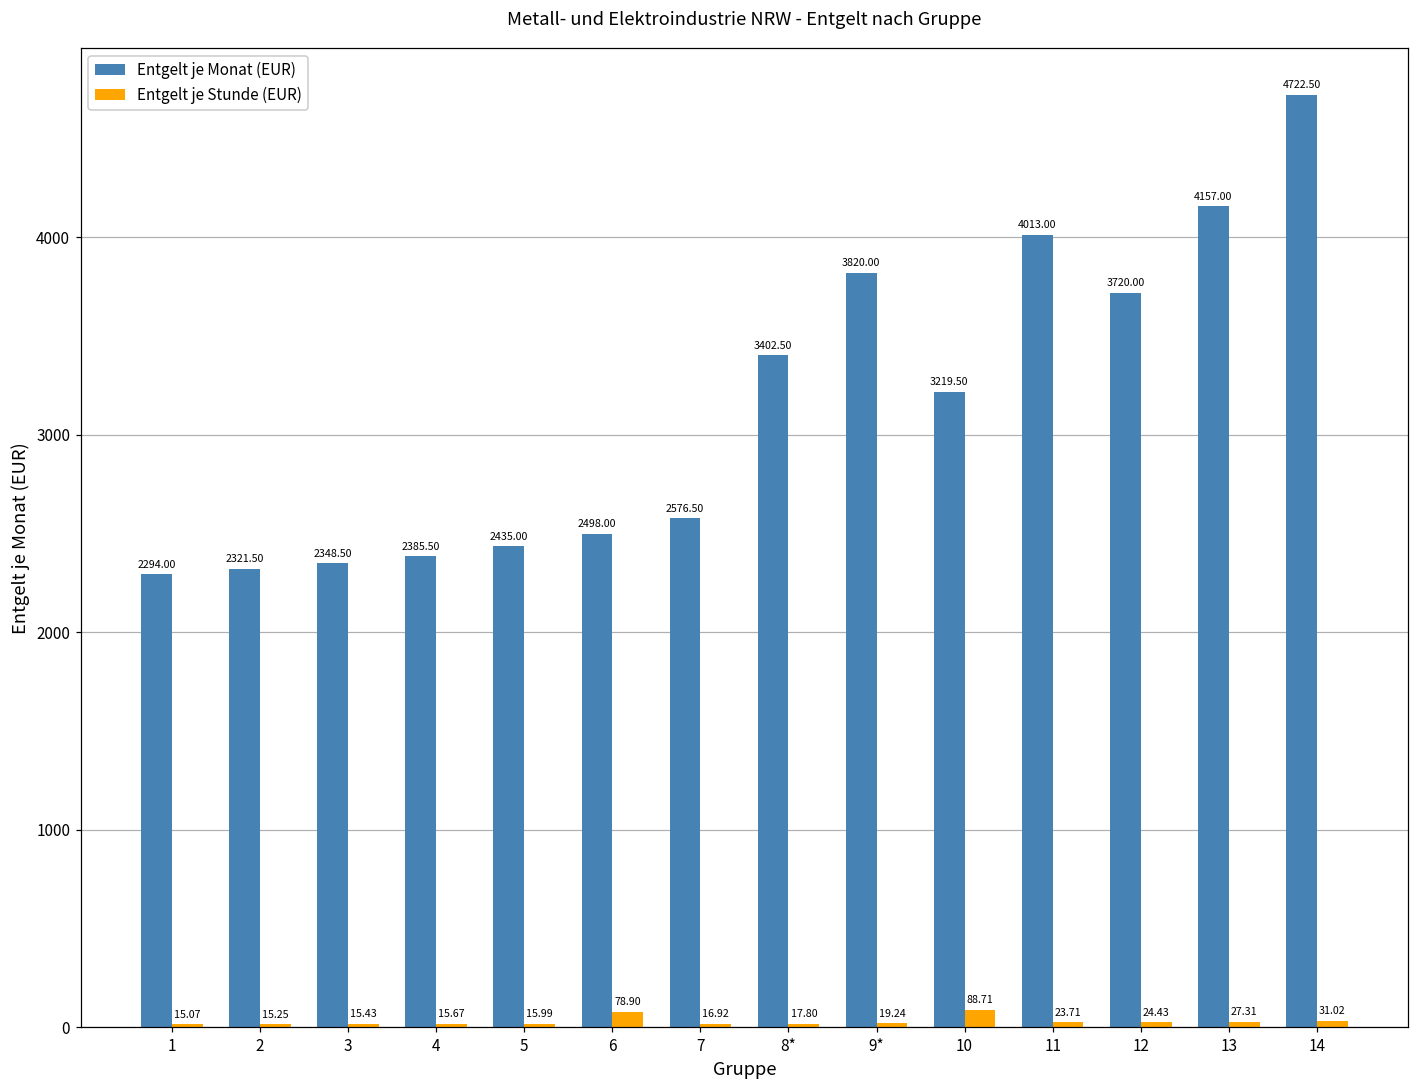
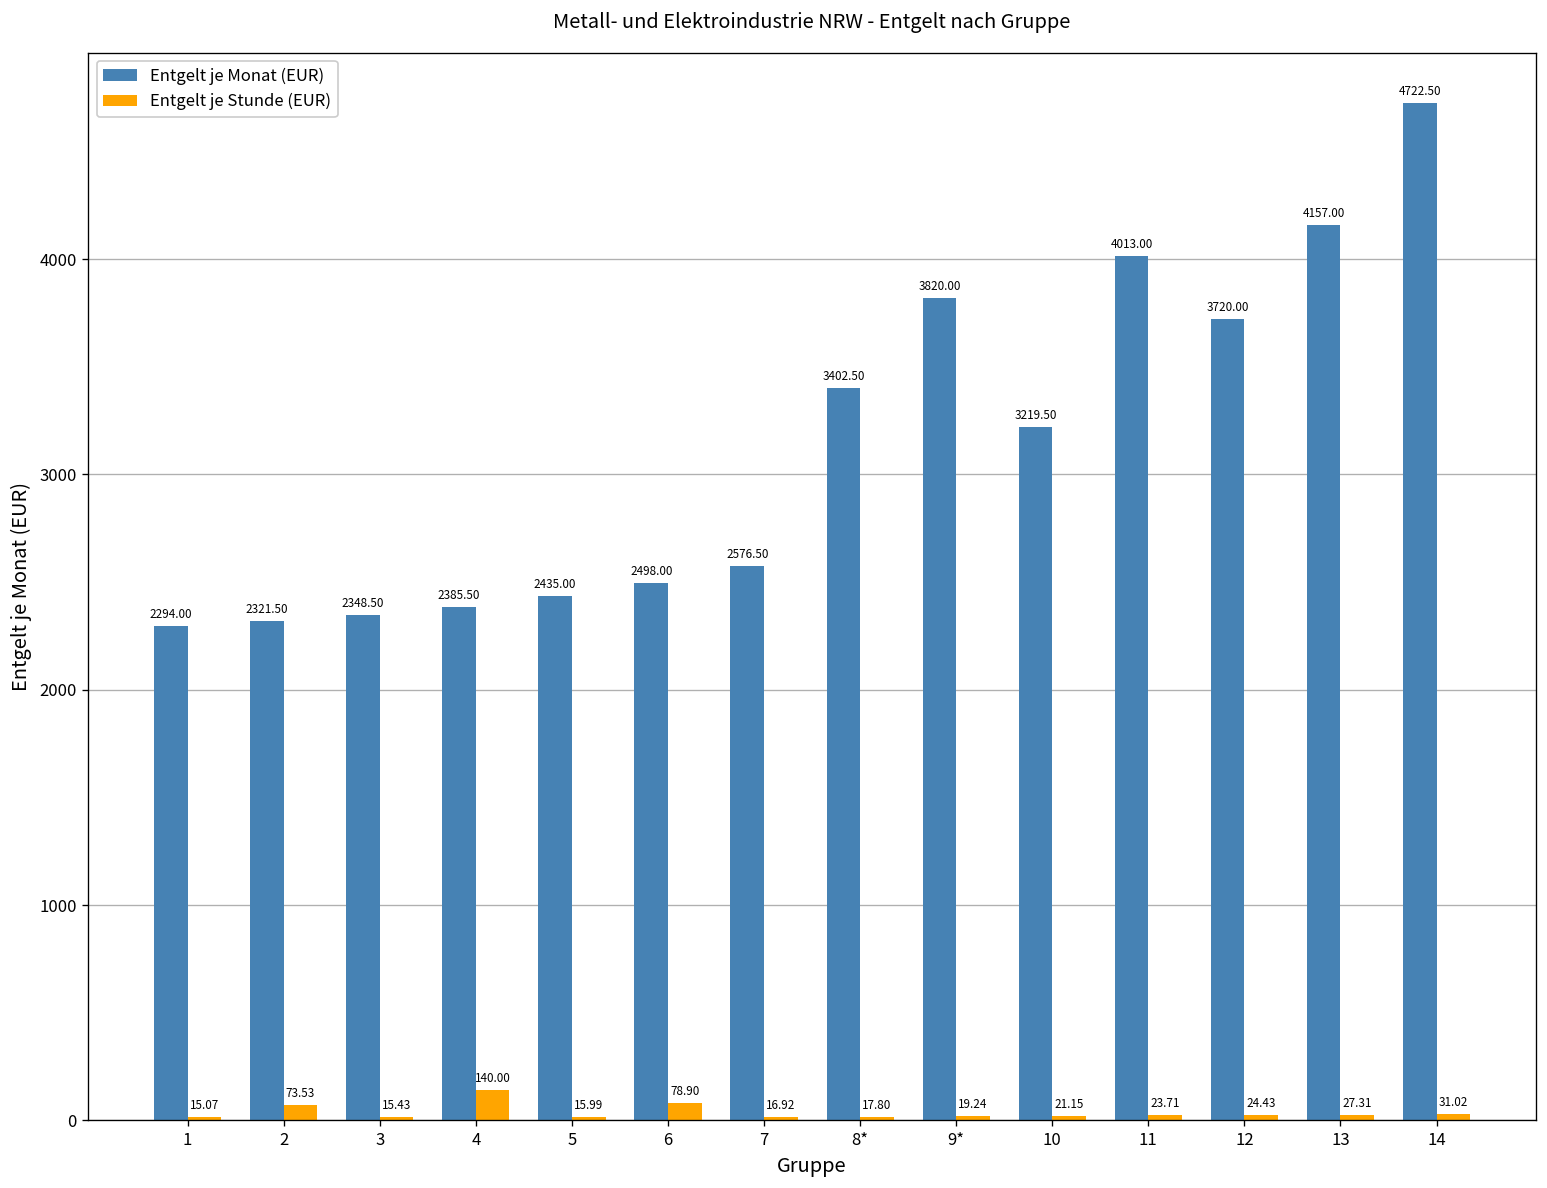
  {
    "Entgelt je Monat (EUR)": {
      "1": 2294.00,
      "2": 2321.50,
      "3": 2348.50,
      "4": 2385.50,
      "5": 2435.00,
      "6": 2498.00,
      "7": 2576.50,
      "8*": 3402.50,
      "9*": 3820.00,
      "10": 3219.50,
      "11": 4013.00,
      "12": 3720.00,
      "13": 4157.00,
      "14": 4722.50
    },
    "Entgelt je Stunde (EUR)": {
      "1": 15.07,
-     "2": 15.25,
+     "2": 73.53,
      "3": 15.43,
-     "4": 15.67,
+     "4": 140.00,
      "5": 15.99,
      "6": 78.90,
      "7": 16.92,
      "8*": 17.80,
      "9*": 19.24,
-     "10": 88.71,
+     "10": 21.15,
      "11": 23.71,
      "12": 24.43,
      "13": 27.31,
      "14": 31.02
    }
  }
